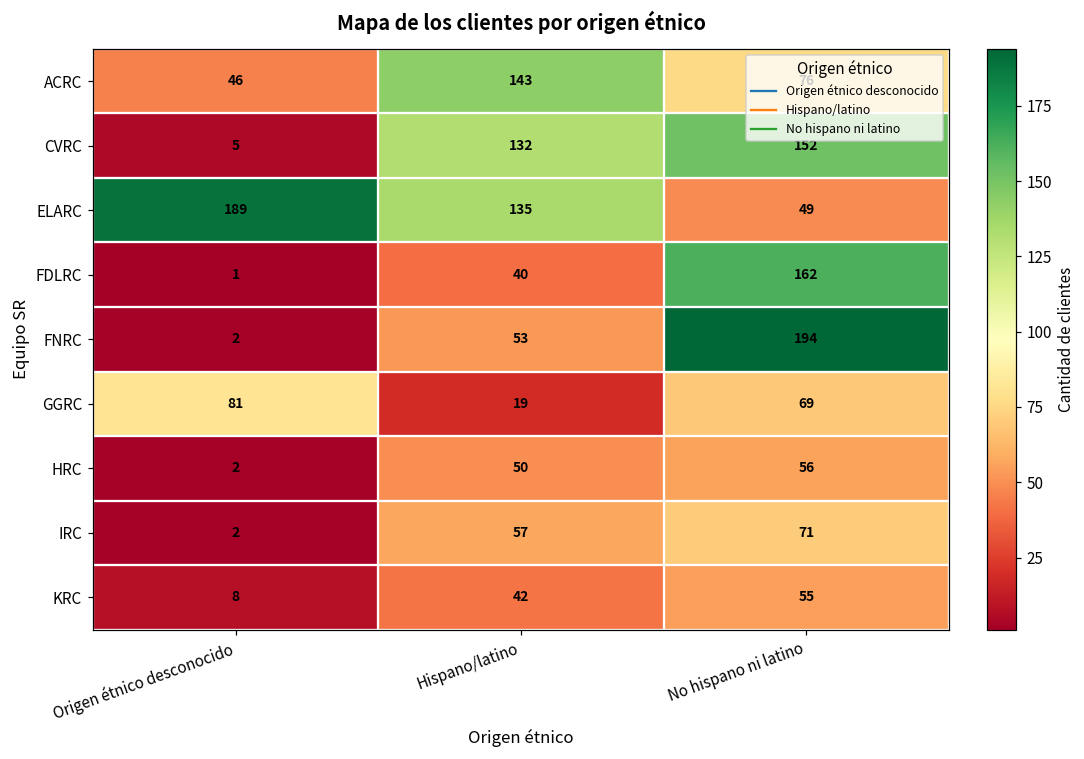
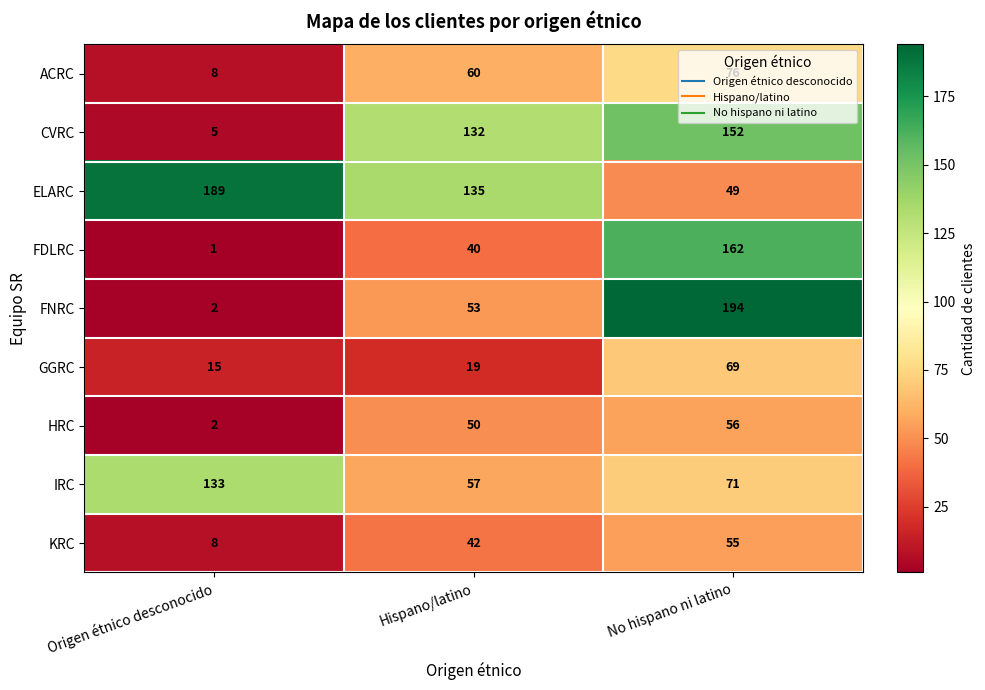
  {
    "ACRC": {
-     "Origen étnico desconocido": 46,
-     "Hispano/latino": 143
+     "Origen étnico desconocido": 8,
+     "Hispano/latino": 60
    },
    "CVRC": {
      "Origen étnico desconocido": 5,
      "Hispano/latino": 132,
      "No hispano ni latino": 152
    },
    "ELARC": {
      "Origen étnico desconocido": 189,
      "Hispano/latino": 135,
      "No hispano ni latino": 49
    },
    "FDLRC": {
      "Origen étnico desconocido": 1,
      "Hispano/latino": 40,
      "No hispano ni latino": 162
    },
    "FNRC": {
      "Origen étnico desconocido": 2,
      "Hispano/latino": 53,
      "No hispano ni latino": 194
    },
    "GGRC": {
-     "Origen étnico desconocido": 81,
+     "Origen étnico desconocido": 15,
      "Hispano/latino": 19,
      "No hispano ni latino": 69
    },
    "HRC": {
      "Origen étnico desconocido": 2,
      "Hispano/latino": 50,
      "No hispano ni latino": 56
    },
    "IRC": {
-     "Origen étnico desconocido": 2,
+     "Origen étnico desconocido": 133,
      "Hispano/latino": 57,
      "No hispano ni latino": 71
    },
    "KRC": {
      "Origen étnico desconocido": 8,
      "Hispano/latino": 42,
      "No hispano ni latino": 55
    }
  }
